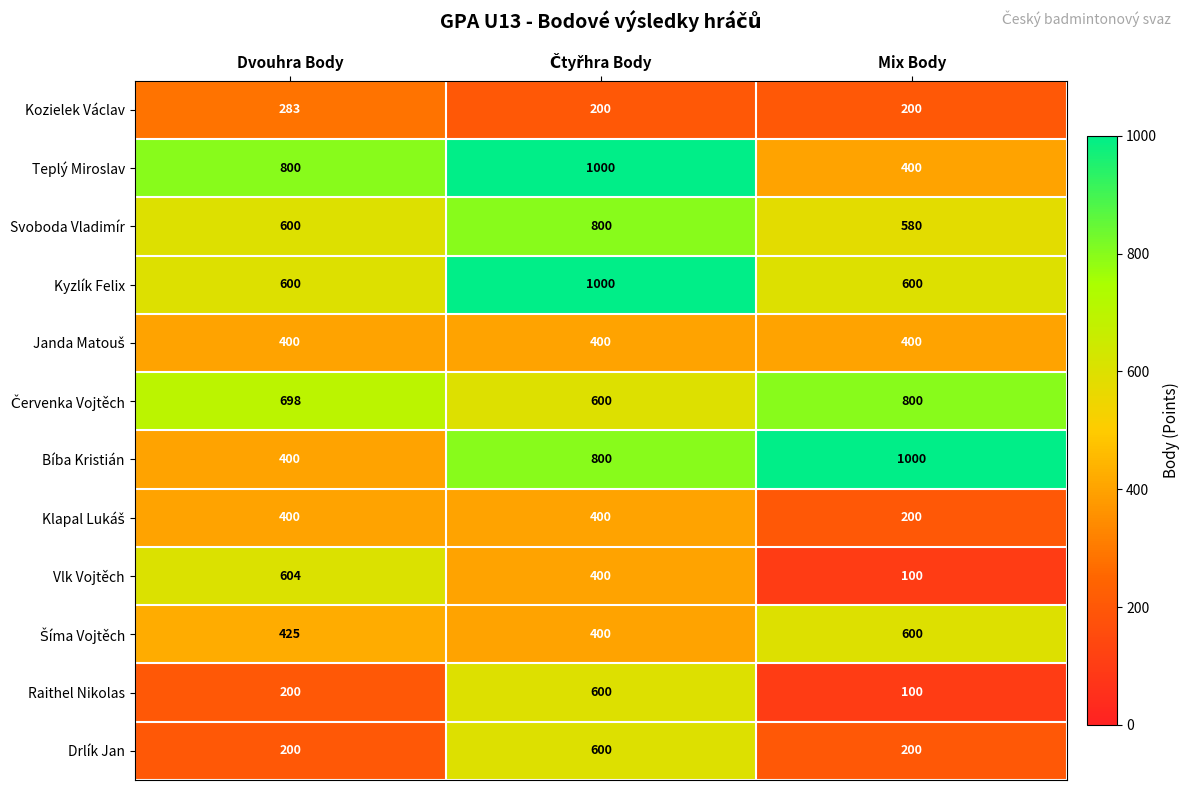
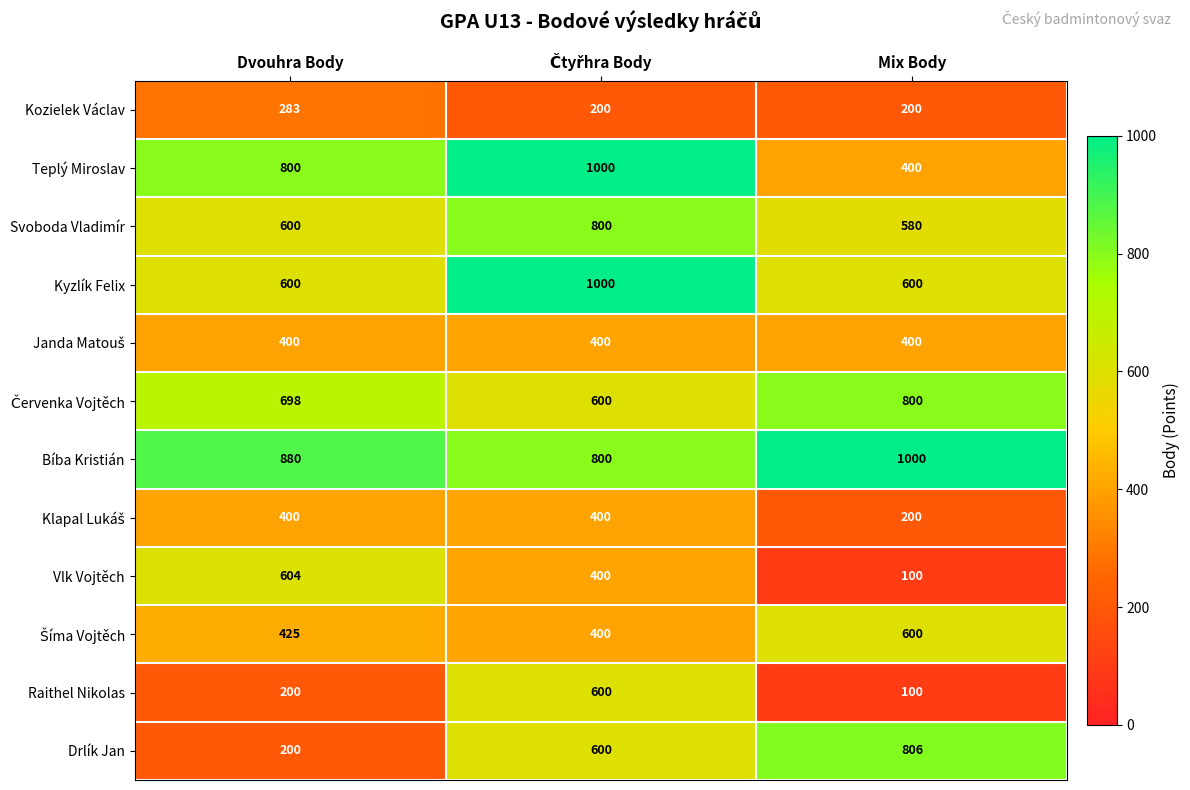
  {
    "Kozielek Václav": {
      "Dvouhra Body": 283,
      "Čtyřhra Body": 200,
      "Mix Body": 200
    },
    "Teplý Miroslav": {
      "Dvouhra Body": 800,
      "Čtyřhra Body": 1000,
      "Mix Body": 400
    },
    "Svoboda Vladimír": {
      "Dvouhra Body": 600,
      "Čtyřhra Body": 800,
      "Mix Body": 580
    },
    "Kyzlík Felix": {
      "Dvouhra Body": 600,
      "Čtyřhra Body": 1000,
      "Mix Body": 600
    },
    "Janda Matouš": {
      "Dvouhra Body": 400,
      "Čtyřhra Body": 400,
      "Mix Body": 400
    },
    "Červenka Vojtěch": {
      "Dvouhra Body": 698,
      "Čtyřhra Body": 600,
      "Mix Body": 800
    },
    "Bíba Kristián": {
-     "Dvouhra Body": 400,
+     "Dvouhra Body": 880,
      "Čtyřhra Body": 800,
      "Mix Body": 1000
    },
    "Klapal Lukáš": {
      "Dvouhra Body": 400,
      "Čtyřhra Body": 400,
      "Mix Body": 200
    },
    "Vlk Vojtěch": {
      "Dvouhra Body": 604,
      "Čtyřhra Body": 400,
      "Mix Body": 100
    },
    "Šíma Vojtěch": {
      "Dvouhra Body": 425,
      "Čtyřhra Body": 400,
      "Mix Body": 600
    },
    "Raithel Nikolas": {
      "Dvouhra Body": 200,
      "Čtyřhra Body": 600,
      "Mix Body": 100
    },
    "Drlík Jan": {
      "Dvouhra Body": 200,
      "Čtyřhra Body": 600,
-     "Mix Body": 200
+     "Mix Body": 806
    }
  }
